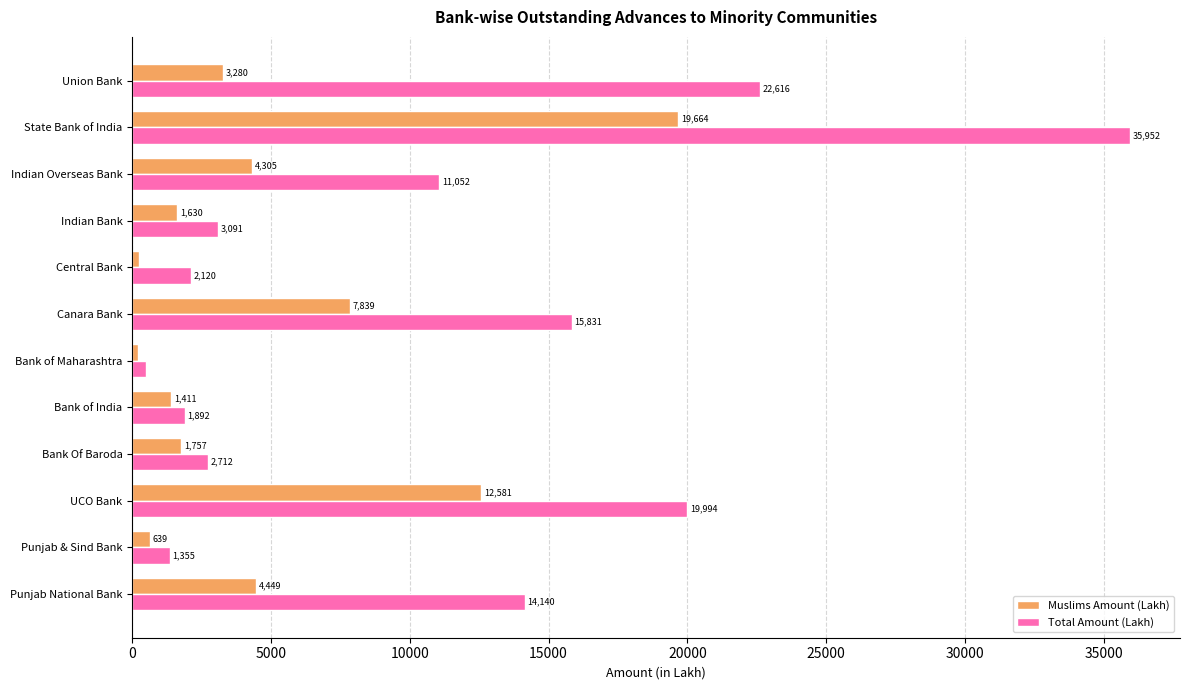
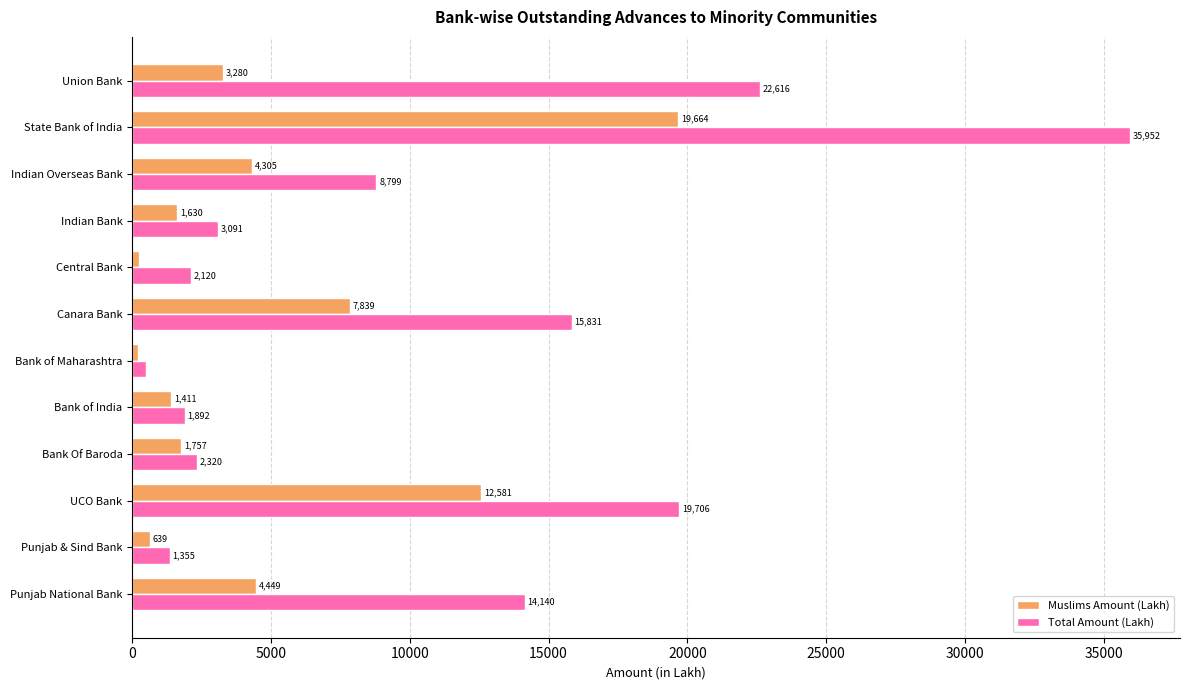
  {
    "Muslims Amount (Lakh)": {
      "Union Bank": "3,280",
      "State Bank of India": "19,664",
      "Indian Overseas Bank": "4,305",
      "Indian Bank": "1,630",
      "Canara Bank": "7,839",
      "Bank of India": "1,411",
      "Bank Of Baroda": "1,757",
      "UCO Bank": "12,581",
      "Punjab & Sind Bank": "639",
      "Punjab National Bank": "4,449"
    },
    "Total Amount (Lakh)": {
      "Union Bank": "22,616",
      "State Bank of India": "35,952",
-     "Indian Overseas Bank": "11,052",
+     "Indian Overseas Bank": "8,799",
      "Indian Bank": "3,091",
      "Central Bank": "2,120",
      "Canara Bank": "15,831",
      "Bank of India": "1,892",
-     "Bank Of Baroda": "2,712",
-     "UCO Bank": "19,994",
+     "Bank Of Baroda": "2,320",
+     "UCO Bank": "19,706",
      "Punjab & Sind Bank": "1,355",
      "Punjab National Bank": "14,140"
    }
  }
